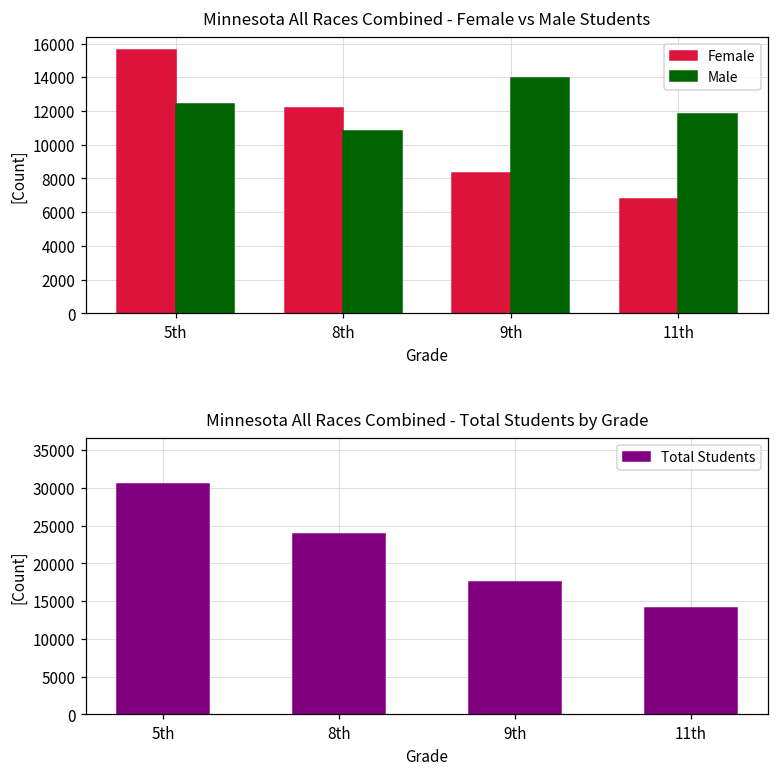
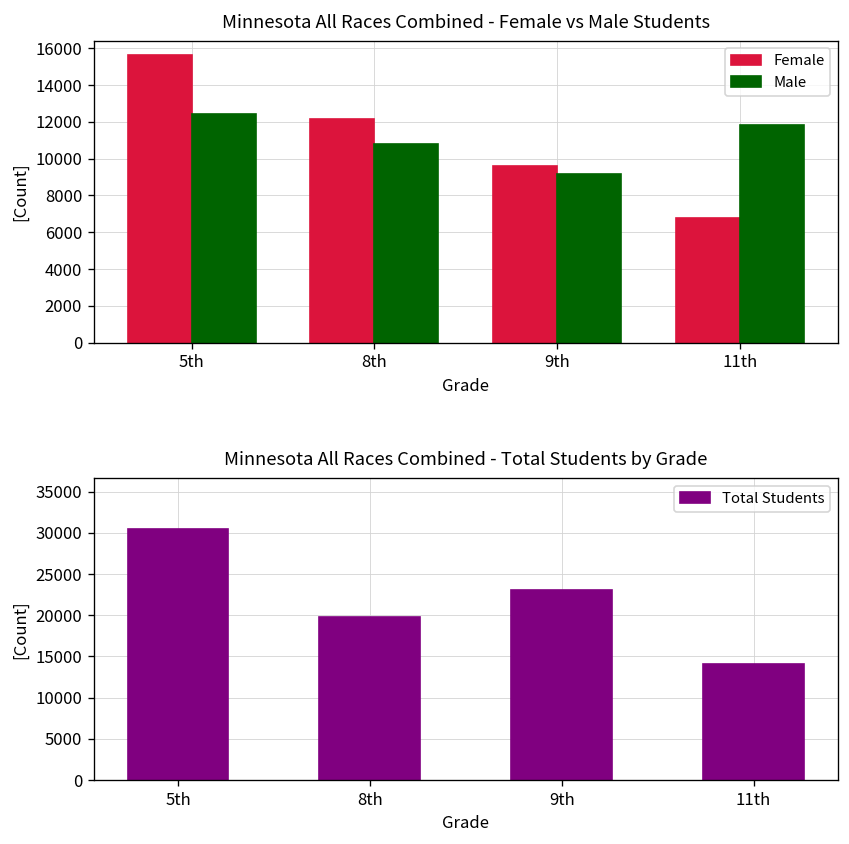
  {
    "Minnesota All Races Combined - Female vs Male Students": {
      "Female": {
        "5th": 15600,
        "8th": 12200,
-       "9th": 8300,
+       "9th": 9600,
        "11th": 6800
      },
      "Male": {
        "5th": 12400,
        "8th": 10800,
-       "9th": 13900,
+       "9th": 9200,
        "11th": 11800
      }
    },
    "Minnesota All Races Combined - Total Students by Grade": {
      "5th": 31000,
-     "8th": 24000,
-     "9th": 17000,
+     "8th": 20000,
+     "9th": 23000,
      "11th": 14000
    }
  }
